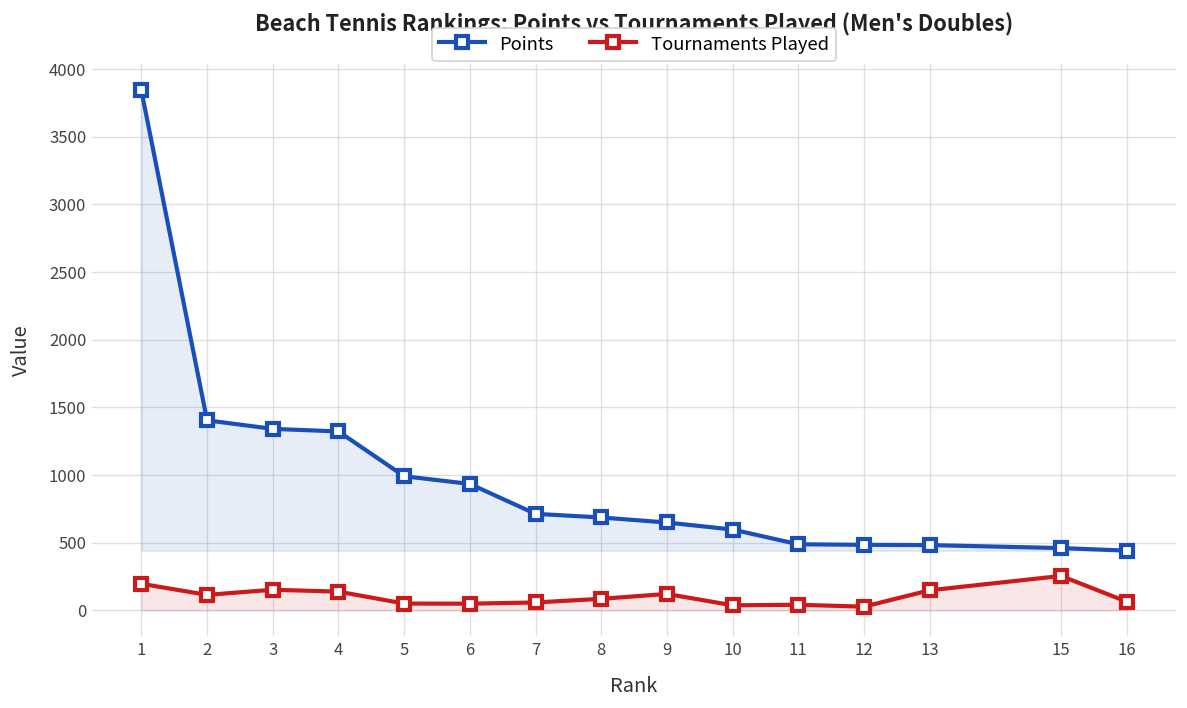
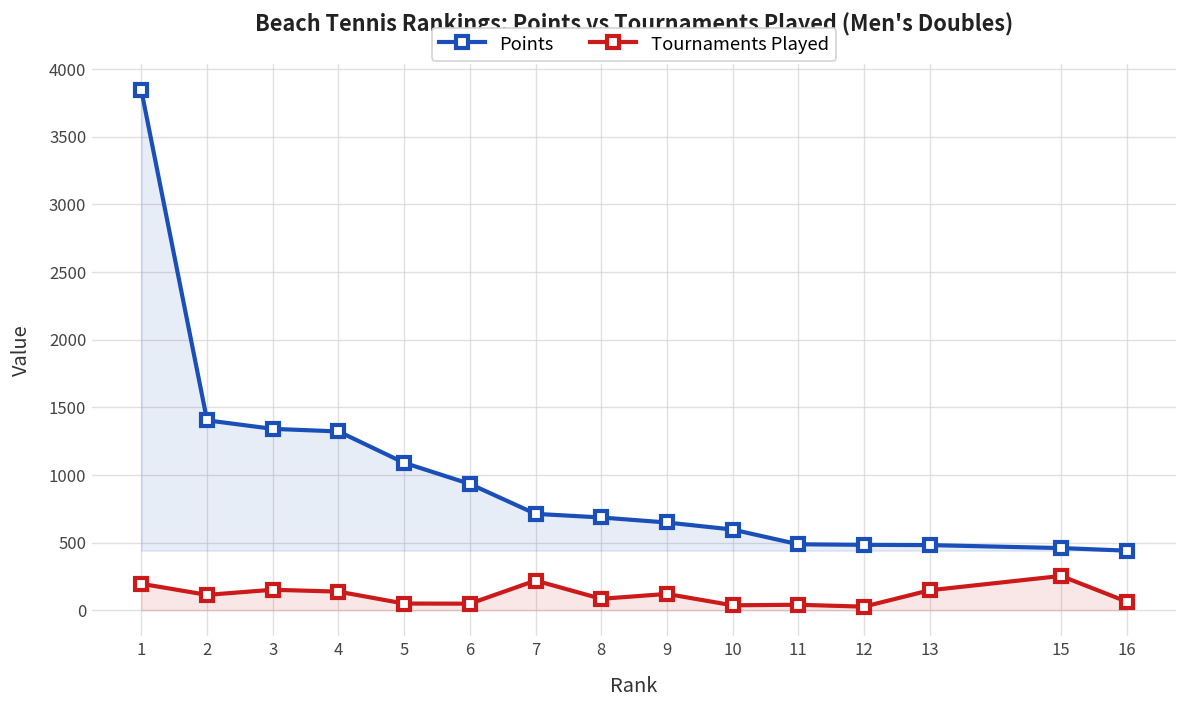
  {
    "Points": {
      "1": 3840,
      "2": 1400,
      "3": 1340,
      "4": 1320,
-     "5": 990,
+     "5": 1090,
      "6": 930,
      "7": 710,
      "8": 690,
      "9": 650,
      "10": 600,
      "11": 490,
      "12": 480,
      "13": 480,
      "15": 460,
      "16": 440
    },
    "Tournaments Played": {
      "1": 200,
      "2": 110,
      "3": 150,
      "4": 140,
      "5": 50,
      "6": 50,
-     "7": 60,
+     "7": 220,
      "8": 90,
      "9": 120,
      "10": 40,
      "11": 40,
      "12": 30,
      "13": 150,
      "15": 250,
      "16": 60
    }
  }
